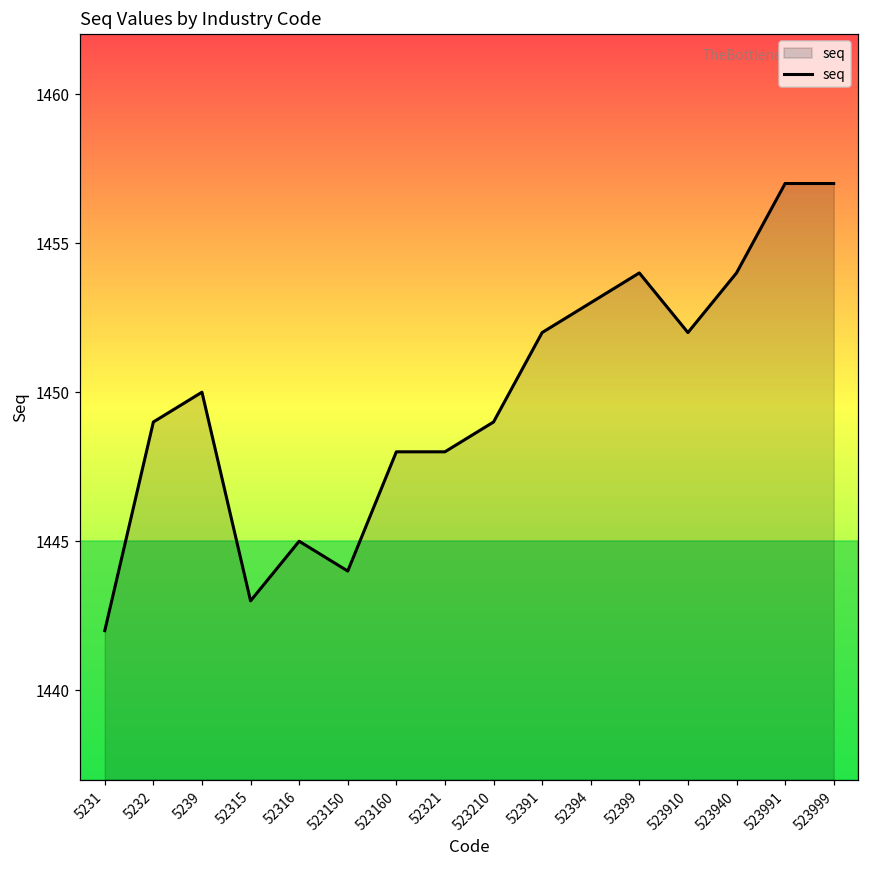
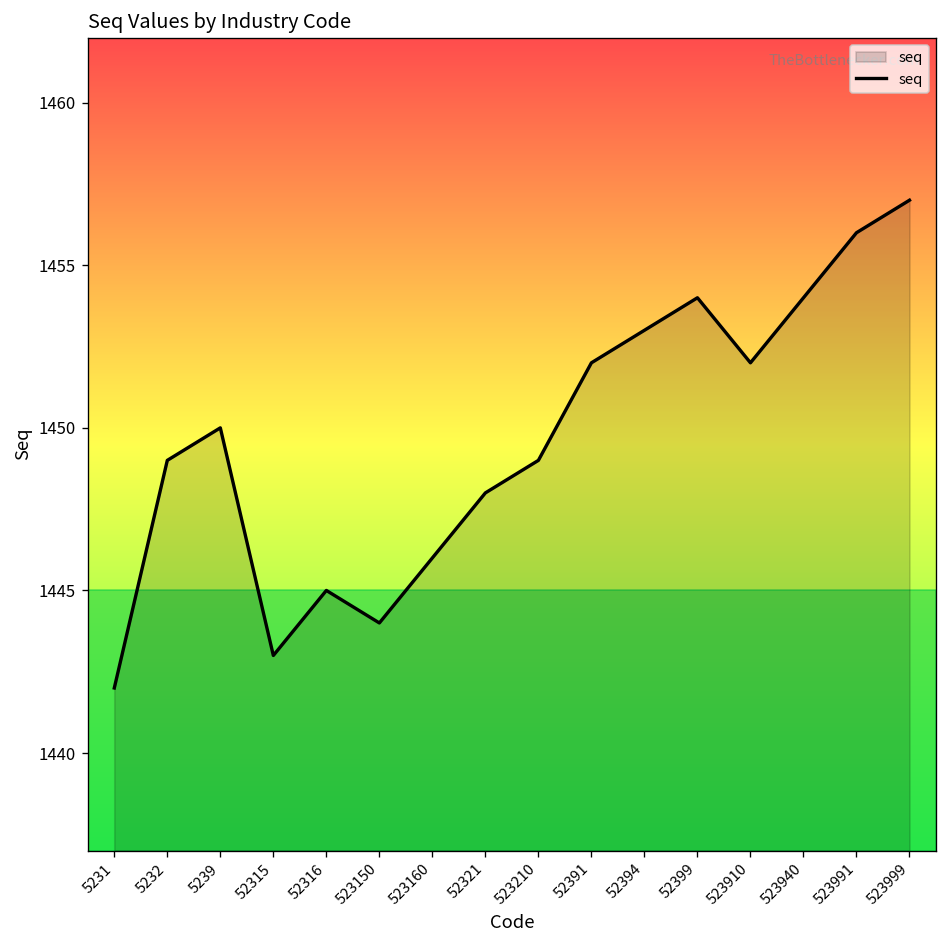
  {
    "5232": 1449,
    "5239": 1450,
-   "523160": 1448,
+   "523160": 1446,
    "52321": 1448,
    "523210": 1449,
    "52391": 1452,
    "52394": 1453,
    "52399": 1454,
    "523910": 1452,
    "523940": 1454,
-   "523991": 1457,
+   "523991": 1456,
    "523999": 1457
  }
